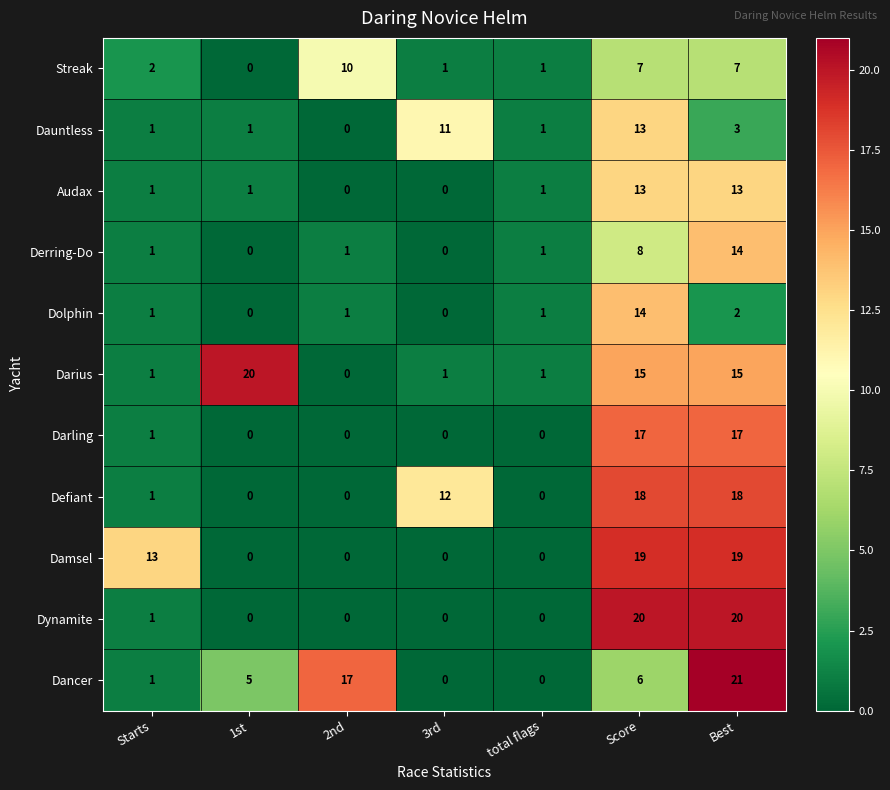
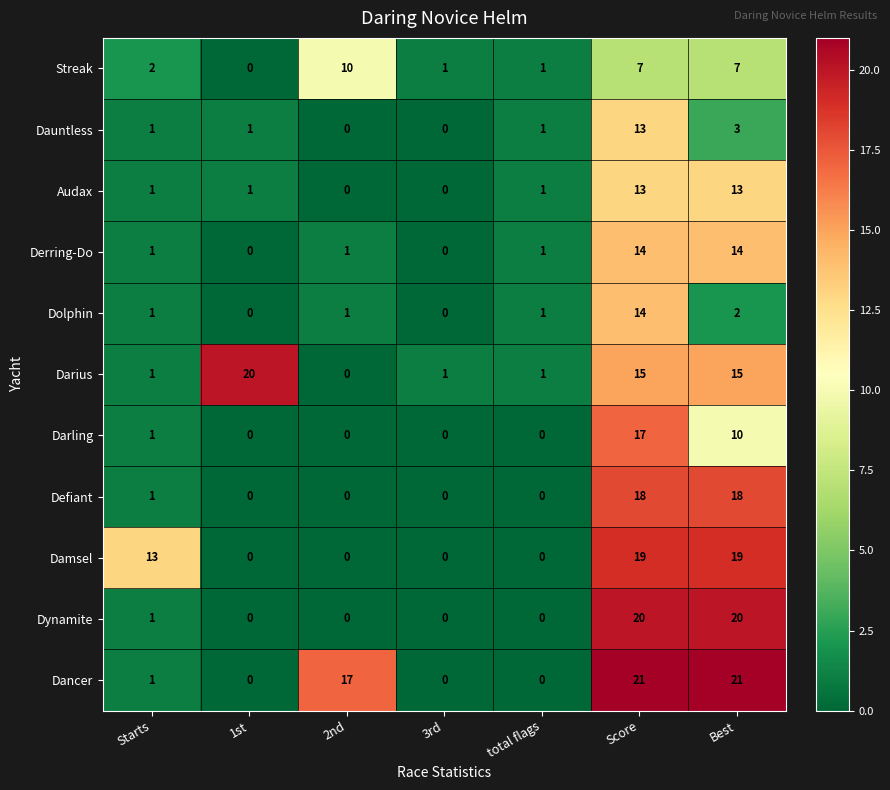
  {
    "Streak": {
      "Starts": 2,
      "1st": 0,
      "2nd": 10,
      "3rd": 1,
      "total flags": 1,
      "Score": 7,
      "Best": 7
    },
    "Dauntless": {
      "Starts": 1,
      "1st": 1,
      "2nd": 0,
-     "3rd": 11,
+     "3rd": 0,
      "total flags": 1,
      "Score": 13,
      "Best": 3
    },
    "Audax": {
      "Starts": 1,
      "1st": 1,
      "2nd": 0,
      "3rd": 0,
      "total flags": 1,
      "Score": 13,
      "Best": 13
    },
    "Derring-Do": {
      "Starts": 1,
      "1st": 0,
      "2nd": 1,
      "3rd": 0,
      "total flags": 1,
-     "Score": 8,
+     "Score": 14,
      "Best": 14
    },
    "Dolphin": {
      "Starts": 1,
      "1st": 0,
      "2nd": 1,
      "3rd": 0,
      "total flags": 1,
      "Score": 14,
      "Best": 2
    },
    "Darius": {
      "Starts": 1,
      "1st": 20,
      "2nd": 0,
      "3rd": 1,
      "total flags": 1,
      "Score": 15,
      "Best": 15
    },
    "Darling": {
      "Starts": 1,
      "1st": 0,
      "2nd": 0,
      "3rd": 0,
      "total flags": 0,
      "Score": 17,
-     "Best": 17
+     "Best": 10
    },
    "Defiant": {
      "Starts": 1,
      "1st": 0,
      "2nd": 0,
-     "3rd": 12,
+     "3rd": 0,
      "total flags": 0,
      "Score": 18,
      "Best": 18
    },
    "Damsel": {
      "Starts": 13,
      "1st": 0,
      "2nd": 0,
      "3rd": 0,
      "total flags": 0,
      "Score": 19,
      "Best": 19
    },
    "Dynamite": {
      "Starts": 1,
      "1st": 0,
      "2nd": 0,
      "3rd": 0,
      "total flags": 0,
      "Score": 20,
      "Best": 20
    },
    "Dancer": {
      "Starts": 1,
-     "1st": 5,
+     "1st": 0,
      "2nd": 17,
      "3rd": 0,
      "total flags": 0,
-     "Score": 6,
+     "Score": 21,
      "Best": 21
    }
  }
